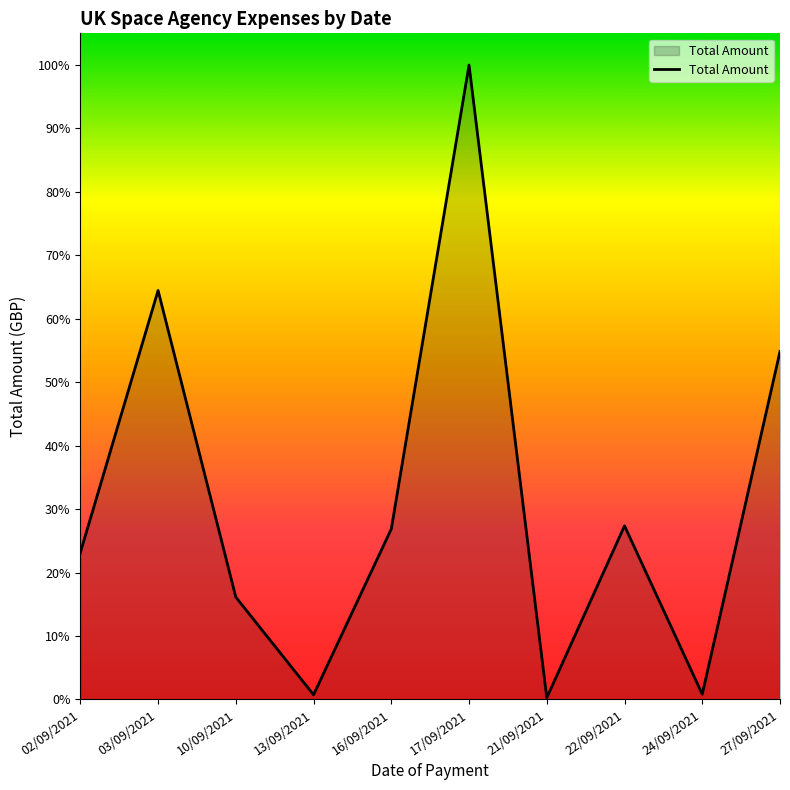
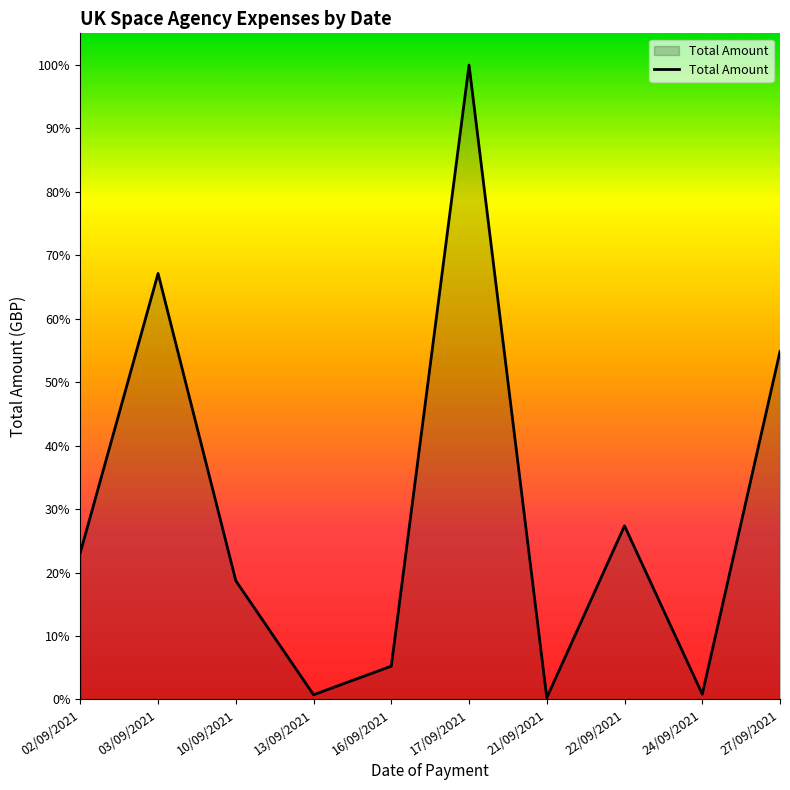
  {
    "02/09/2021": "23%",
-   "03/09/2021": "64%",
-   "10/09/2021": "16%",
+   "03/09/2021": "67%",
+   "10/09/2021": "19%",
    "13/09/2021": "1%",
-   "16/09/2021": "27%",
+   "16/09/2021": "5%",
    "17/09/2021": "100%",
    "21/09/2021": "0%",
    "22/09/2021": "27%",
    "24/09/2021": "1%",
    "27/09/2021": "55%"
  }
